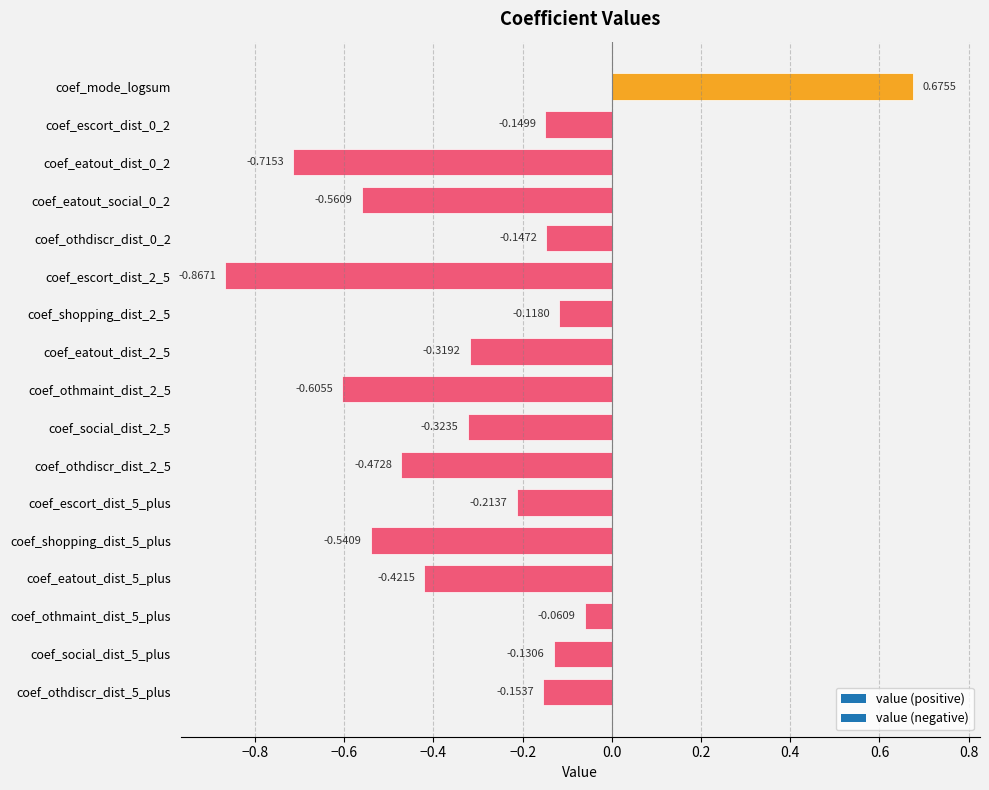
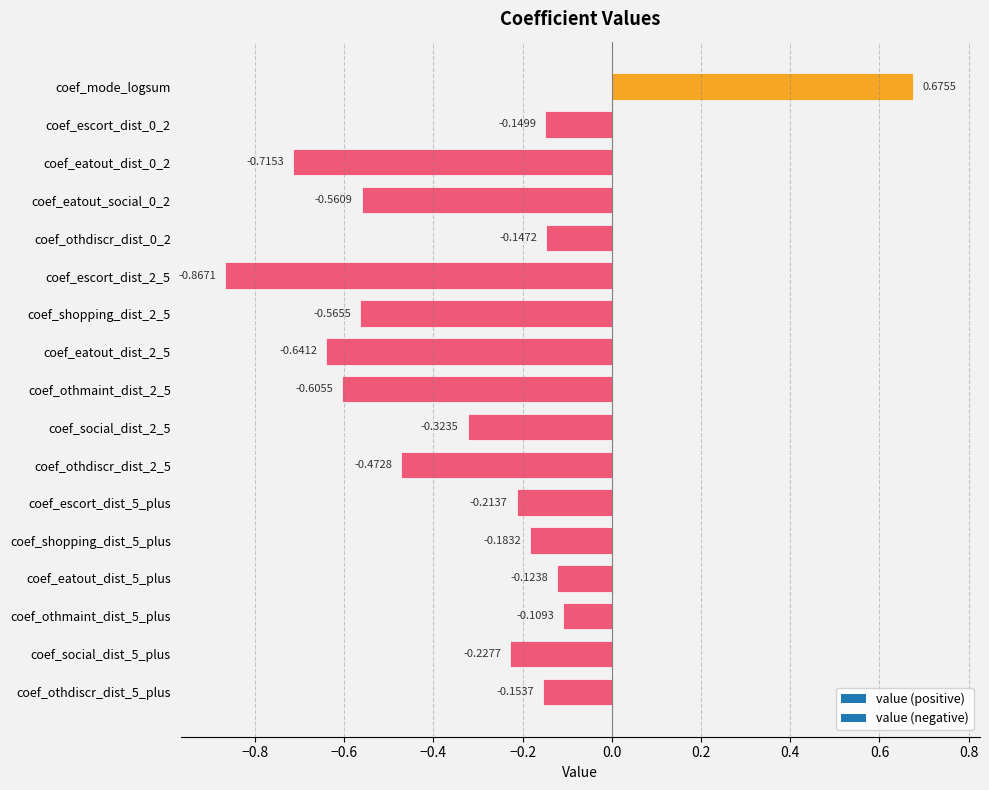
  {
    "coef_mode_logsum": 0.6755,
    "coef_escort_dist_0_2": -0.1499,
    "coef_eatout_dist_0_2": -0.7153,
    "coef_eatout_social_0_2": -0.5609,
    "coef_othdiscr_dist_0_2": -0.1472,
    "coef_escort_dist_2_5": -0.8671,
-   "coef_shopping_dist_2_5": -0.1180,
-   "coef_eatout_dist_2_5": -0.3192,
+   "coef_shopping_dist_2_5": -0.5655,
+   "coef_eatout_dist_2_5": -0.6412,
    "coef_othmaint_dist_2_5": -0.6055,
    "coef_social_dist_2_5": -0.3235,
    "coef_othdiscr_dist_2_5": -0.4728,
    "coef_escort_dist_5_plus": -0.2137,
-   "coef_shopping_dist_5_plus": -0.5409,
-   "coef_eatout_dist_5_plus": -0.4215,
-   "coef_othmaint_dist_5_plus": -0.0609,
-   "coef_social_dist_5_plus": -0.1306,
+   "coef_shopping_dist_5_plus": -0.1832,
+   "coef_eatout_dist_5_plus": -0.1238,
+   "coef_othmaint_dist_5_plus": -0.1093,
+   "coef_social_dist_5_plus": -0.2277,
    "coef_othdiscr_dist_5_plus": -0.1537
  }
